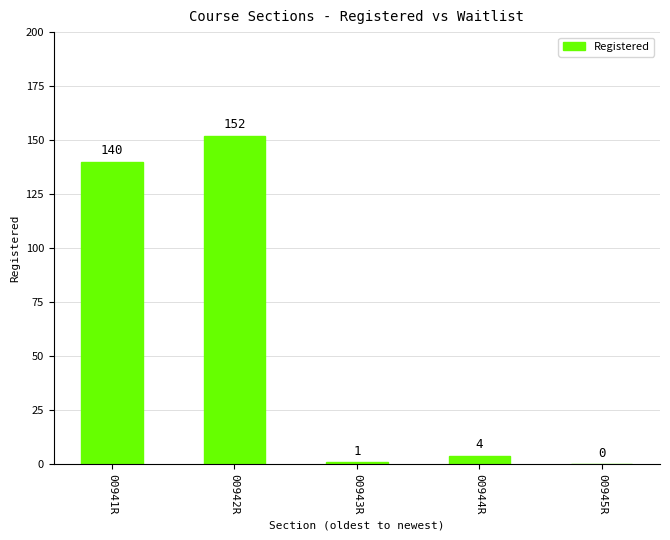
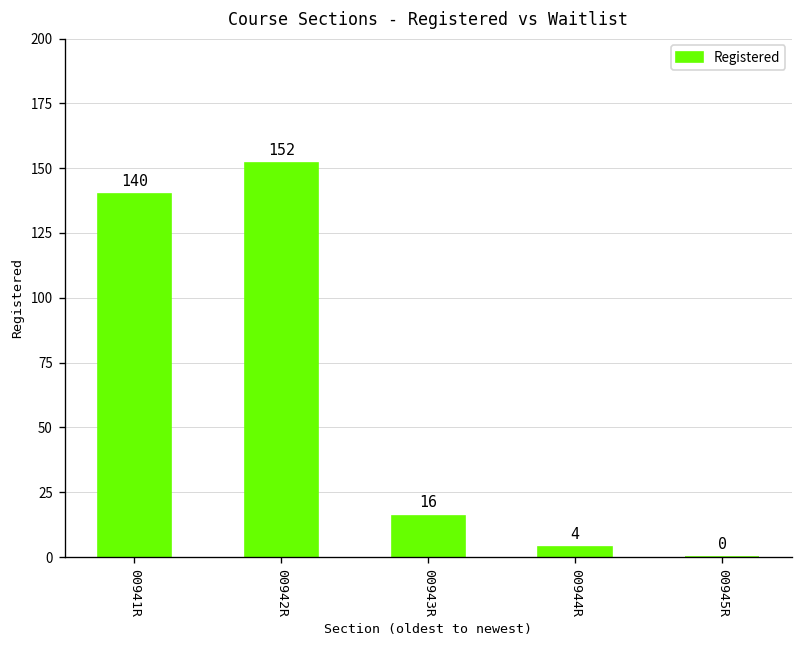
  {
    "00941R": 140,
    "00942R": 152,
-   "00943R": 1,
+   "00943R": 16,
    "00944R": 4,
    "00945R": 0
  }
